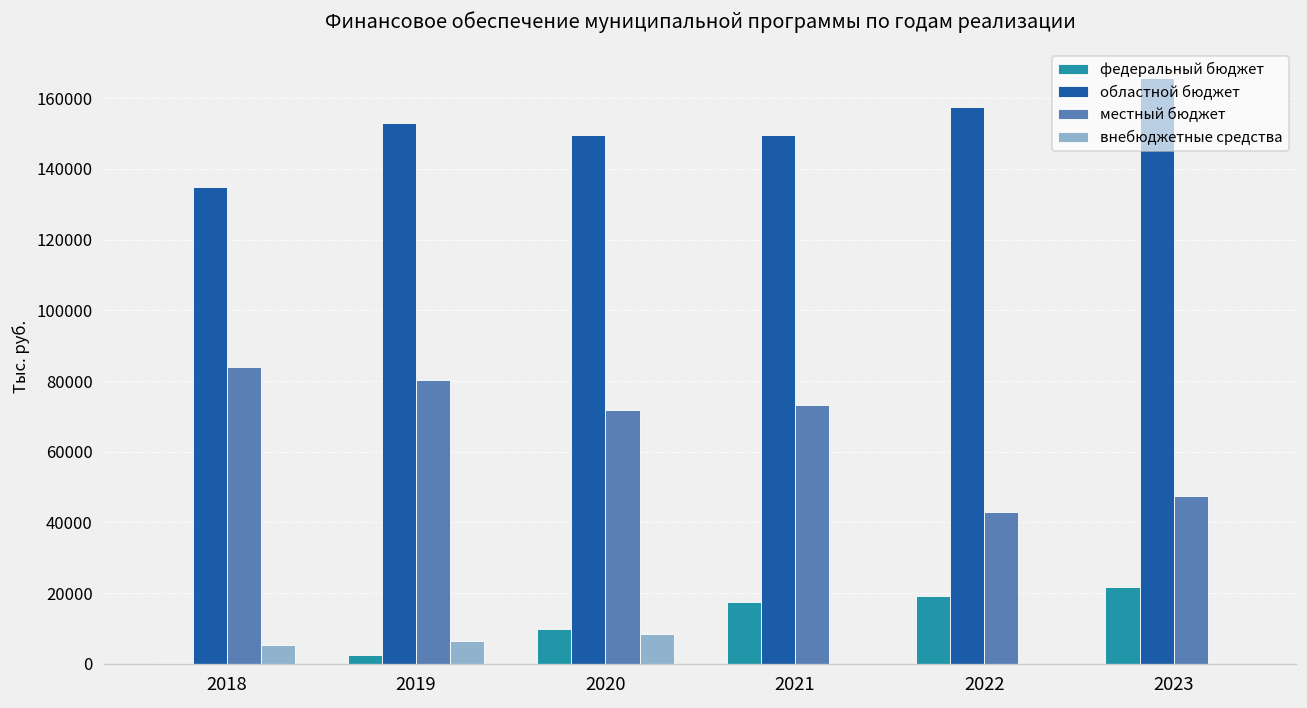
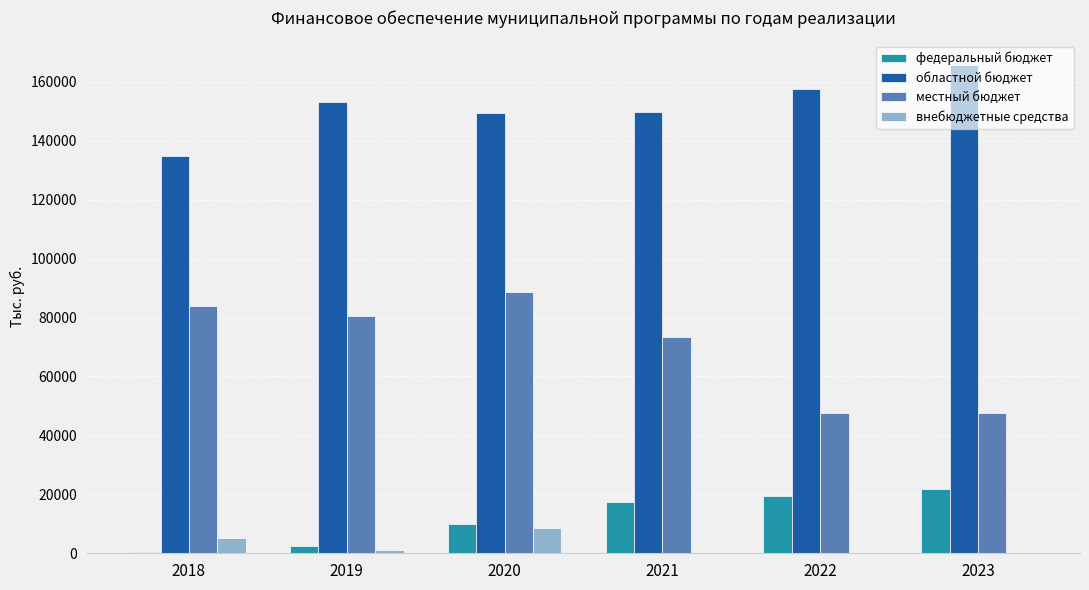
  {
    "местный бюджет": {
      "2018": 84000,
      "2019": 80000,
-     "2020": 72000,
+     "2020": 89000,
      "2021": 73000,
-     "2022": 43000,
+     "2022": 47000,
      "2023": 47000
    },
    "внебюджетные средства": {
      "2018": 5000,
-     "2019": 6000,
+     "2019": 1000,
      "2020": 9000,
      "2021": 0,
      "2022": 0,
      "2023": 0
    }
  }
